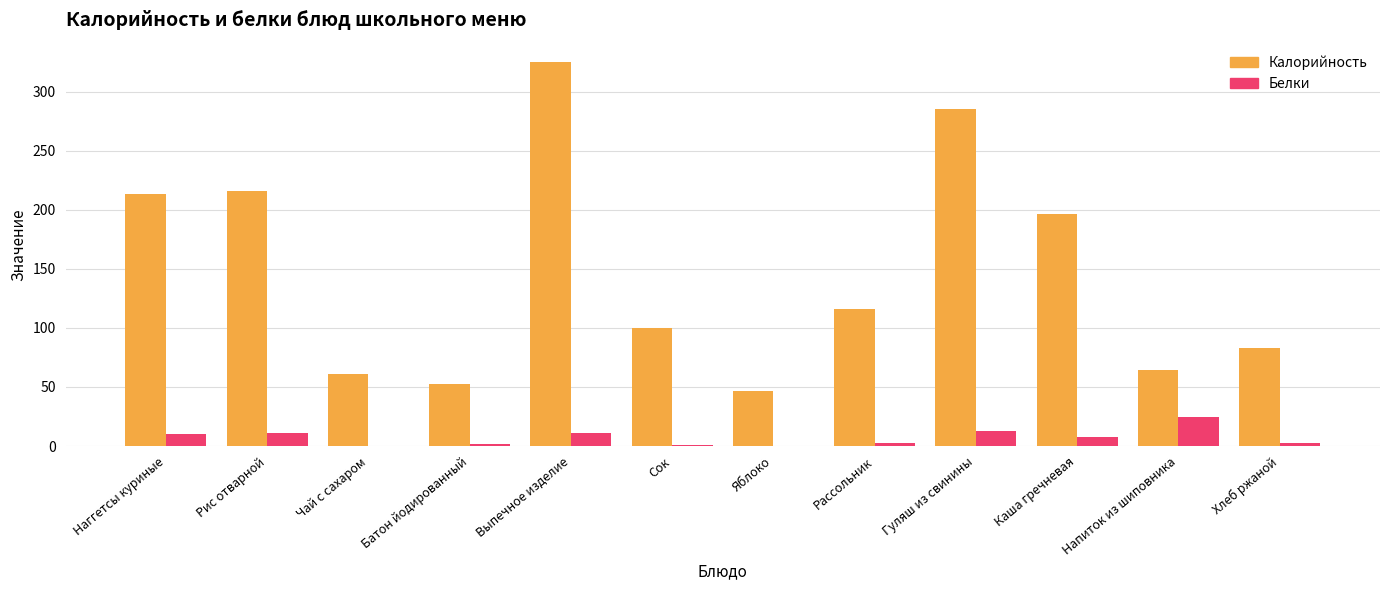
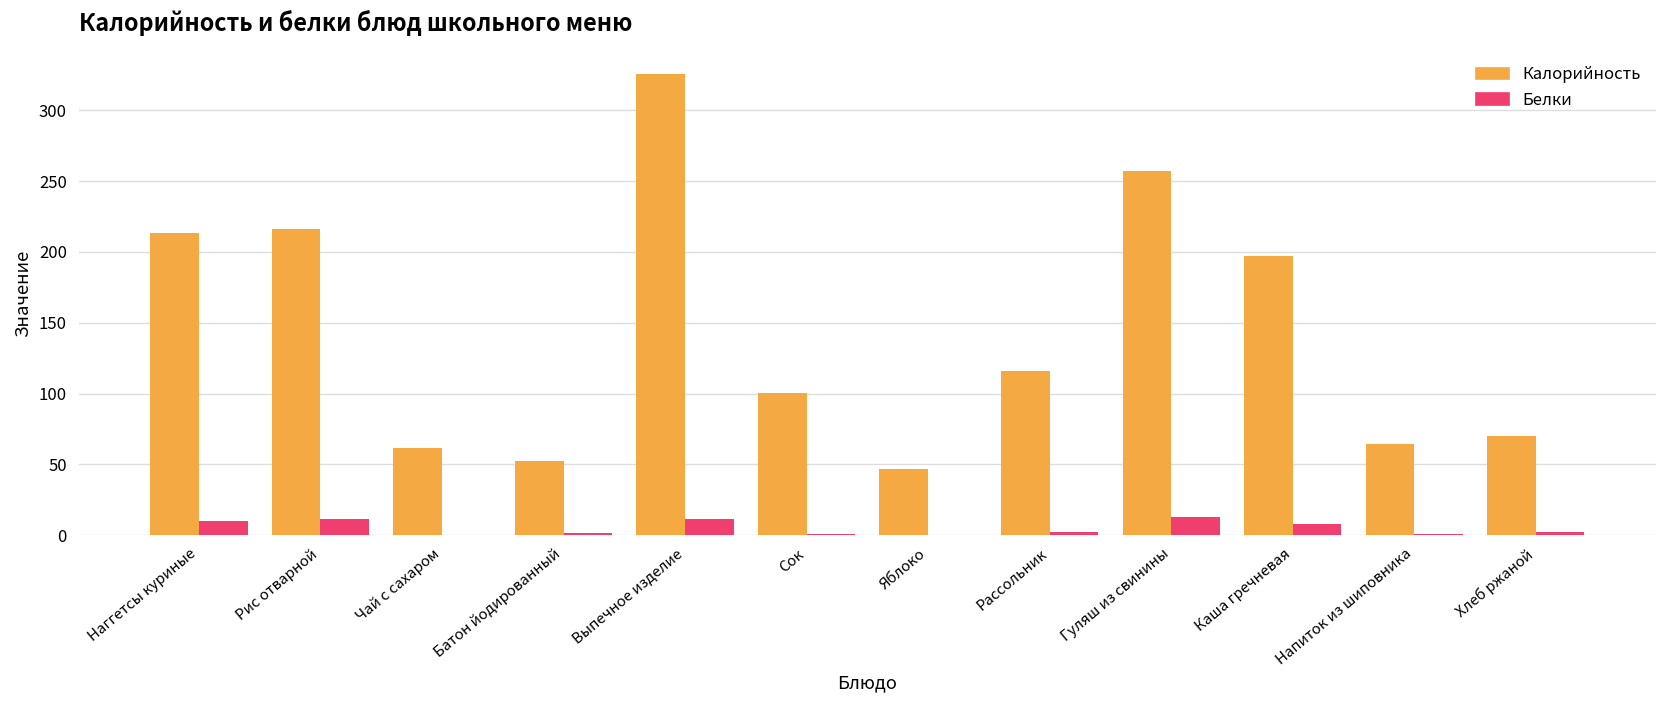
  {
    "Калорийность": {
      "Наггетсы куриные": 213,
      "Рис отварной": 216,
      "Чай с сахаром": 61,
      "Батон йодированный": 52,
      "Выпечное изделие": 325,
      "Сок": 100,
      "Яблоко": 47,
      "Рассольник": 116,
-     "Гуляш из свинины": 285,
+     "Гуляш из свинины": 257,
      "Каша гречневая": 197,
      "Напиток из шиповника": 65,
-     "Хлеб ржаной": 83
+     "Хлеб ржаной": 70
    },
    "Белки": {
      "Наггетсы куриные": 10,
      "Рис отварной": 11,
      "Выпечное изделие": 11,
      "Рассольник": 2,
      "Гуляш из свинины": 13,
      "Каша гречневая": 8,
-     "Напиток из шиповника": 25,
+     "Напиток из шиповника": 1,
      "Хлеб ржаной": 2
    }
  }
